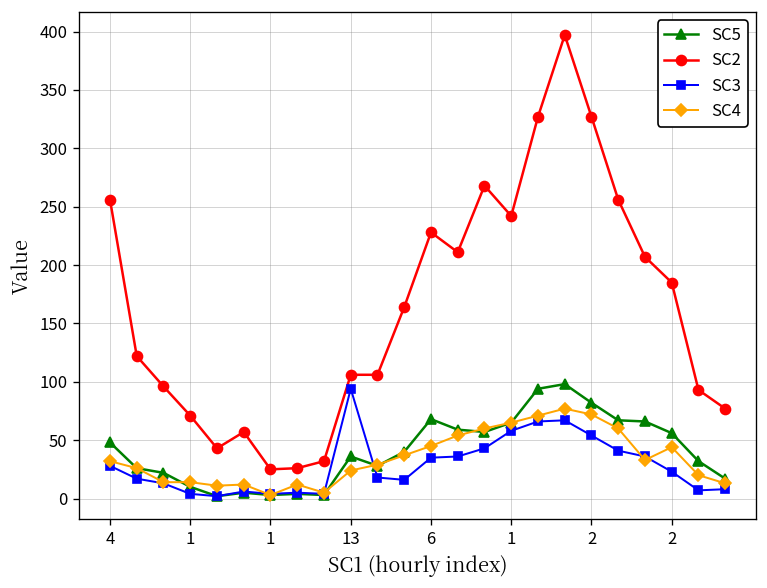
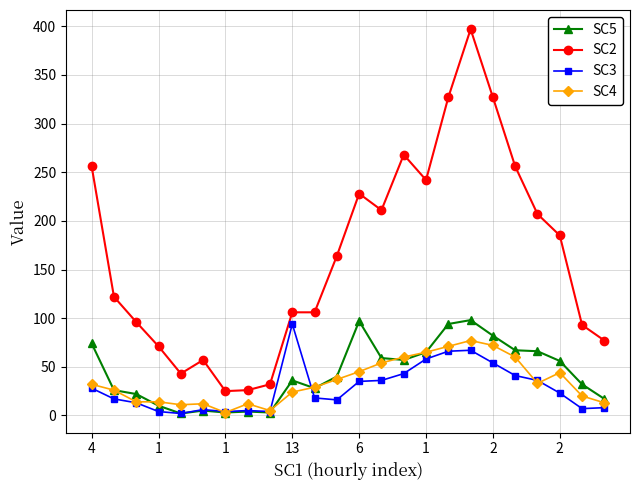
  {
    "SC5": {
-     "4": 50,
+     "4": 70,
      "13": 40,
-     "6": 70
+     "6": 100
    },
    "SC2": {
      "4": 260,
      "13": 110,
      "6": 230
    },
    "SC3": {
      "4": 30,
      "13": 90,
      "6": 40
    },
    "SC4": {
      "4": 30,
      "13": 20,
      "6": 50
    }
  }
